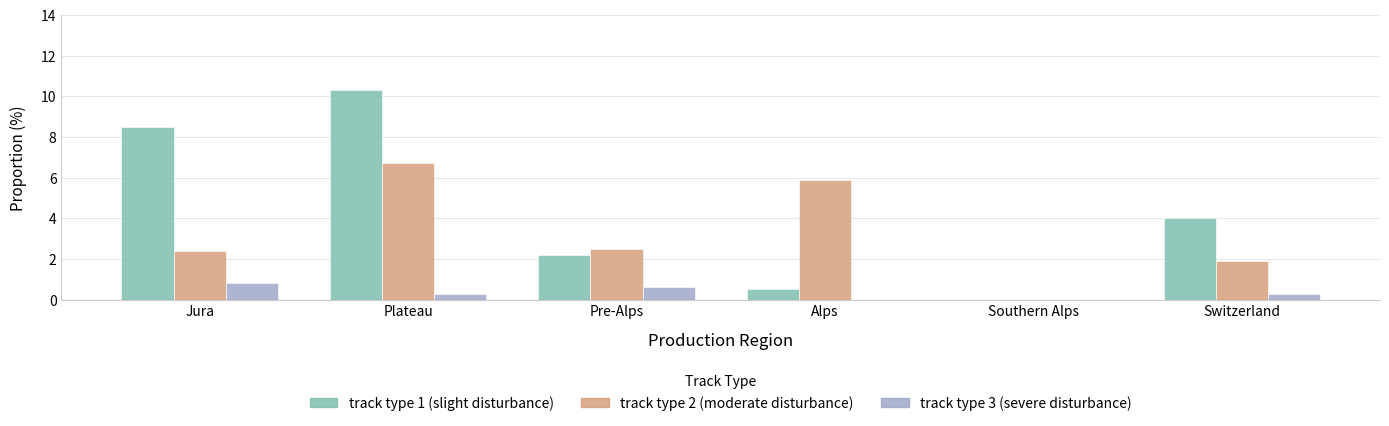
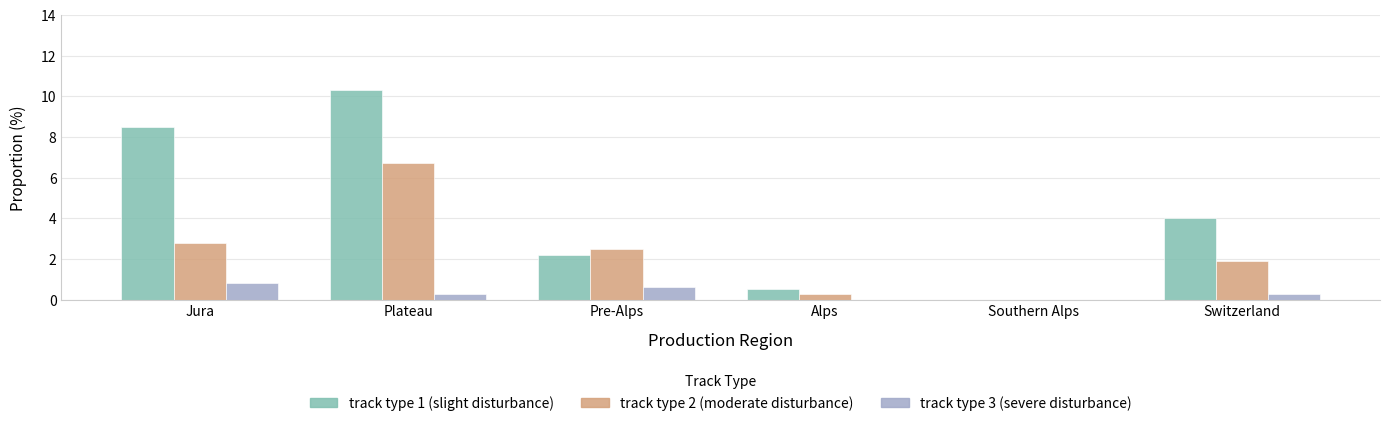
  {
    "track type 2 (moderate disturbance)": {
-     "Jura": 2.4,
+     "Jura": 2.8,
      "Plateau": 6.7,
      "Pre-Alps": 2.5,
-     "Alps": 5.9,
+     "Alps": 0.3,
      "Southern Alps": 0.0,
      "Switzerland": 1.9
    }
  }
